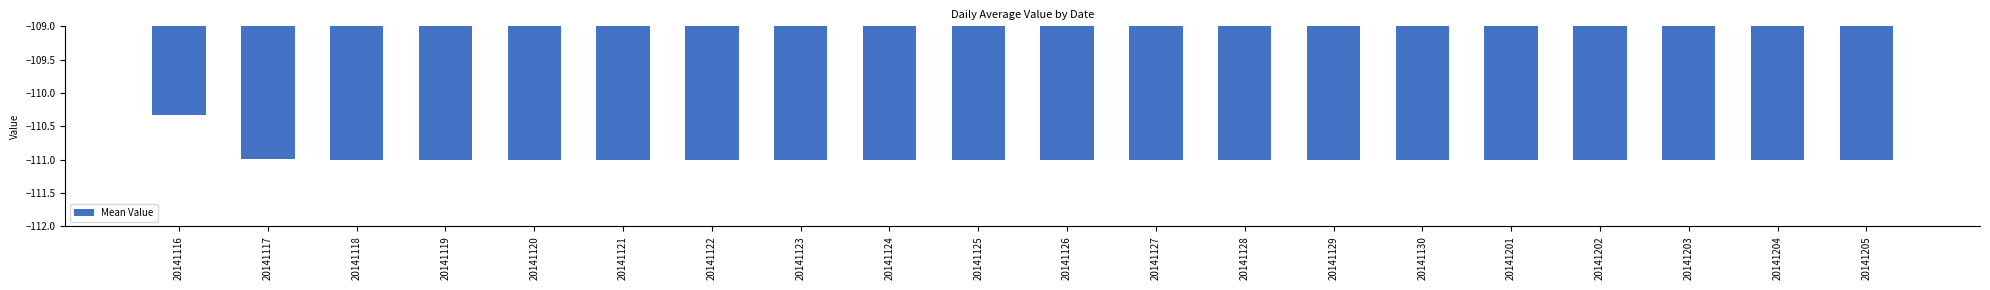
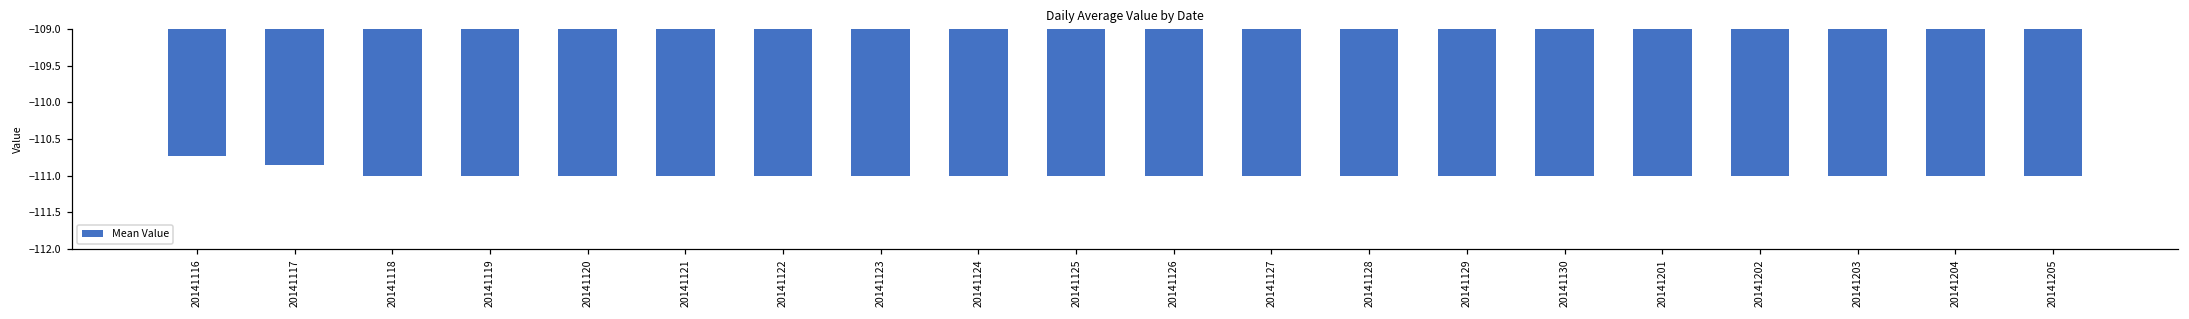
  {
-   "20141116": -110.3,
-   "20141117": -111.0,
+   "20141116": -110.7,
+   "20141117": -110.9,
    "20141118": -111.0,
    "20141119": -111.0,
    "20141120": -111.0,
    "20141121": -111.0,
    "20141122": -111.0,
    "20141123": -111.0,
    "20141124": -111.0,
    "20141125": -111.0,
    "20141126": -111.0,
    "20141127": -111.0,
    "20141128": -111.0,
    "20141129": -111.0,
    "20141130": -111.0,
    "20141201": -111.0,
    "20141202": -111.0,
    "20141203": -111.0,
    "20141204": -111.0,
    "20141205": -111.0
  }
